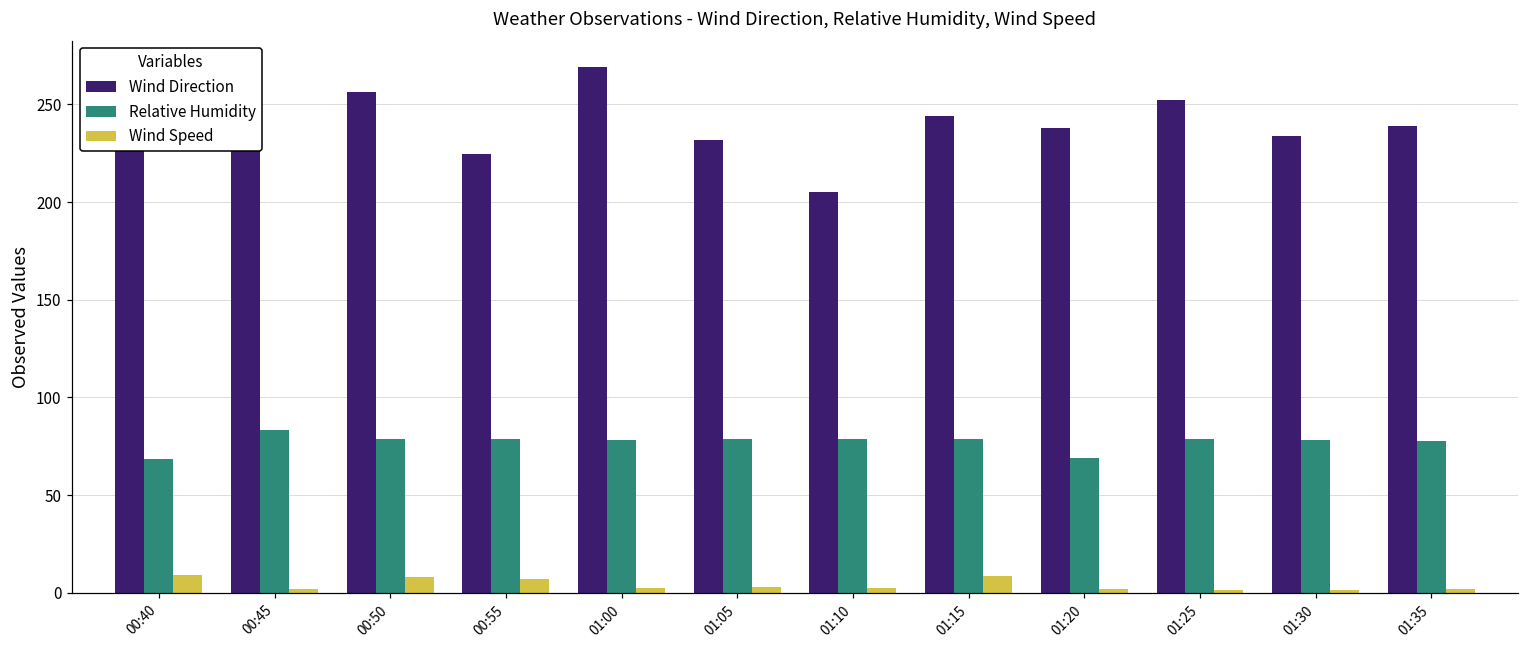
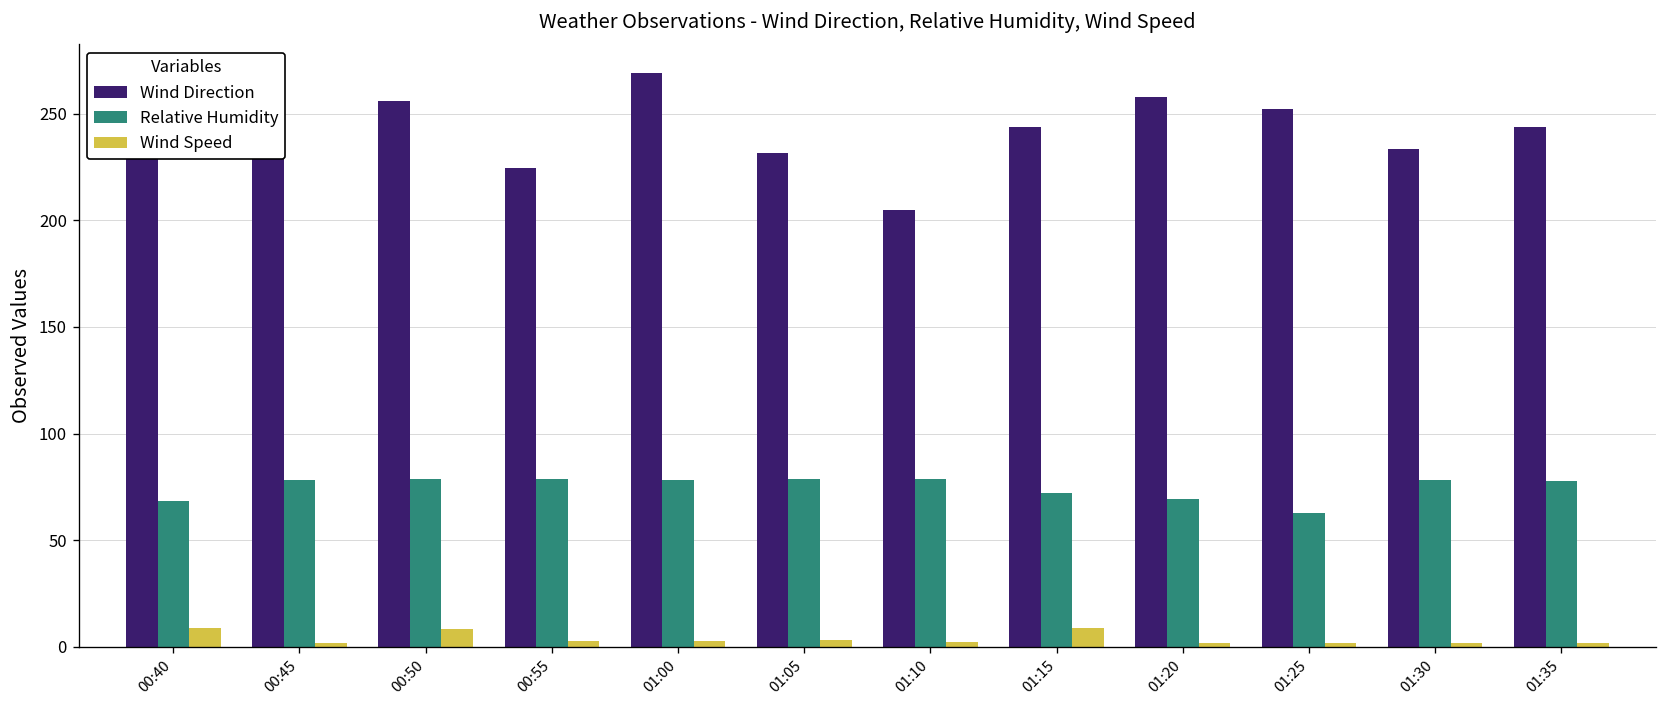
  {
    "Wind Direction": {
      "00:50": 256,
      "00:55": 225,
      "01:00": 269,
      "01:05": 232,
      "01:10": 205,
      "01:15": 244,
-     "01:20": 238,
+     "01:20": 258,
      "01:25": 252,
      "01:30": 234,
-     "01:35": 239
+     "01:35": 244
    },
    "Relative Humidity": {
      "00:40": 68,
-     "00:45": 83,
+     "00:45": 78,
      "00:50": 79,
      "00:55": 79,
      "01:00": 78,
      "01:05": 79,
      "01:10": 79,
-     "01:15": 79,
+     "01:15": 72,
      "01:20": 69,
-     "01:25": 79,
+     "01:25": 63,
      "01:30": 78,
      "01:35": 78
    },
    "Wind Speed": {
      "00:40": 9,
      "00:45": 2,
      "00:50": 8,
-     "00:55": 7,
+     "00:55": 2,
      "01:00": 3,
      "01:05": 3,
      "01:10": 2,
      "01:15": 9,
      "01:20": 2,
      "01:25": 2,
      "01:30": 2,
      "01:35": 2
    }
  }
